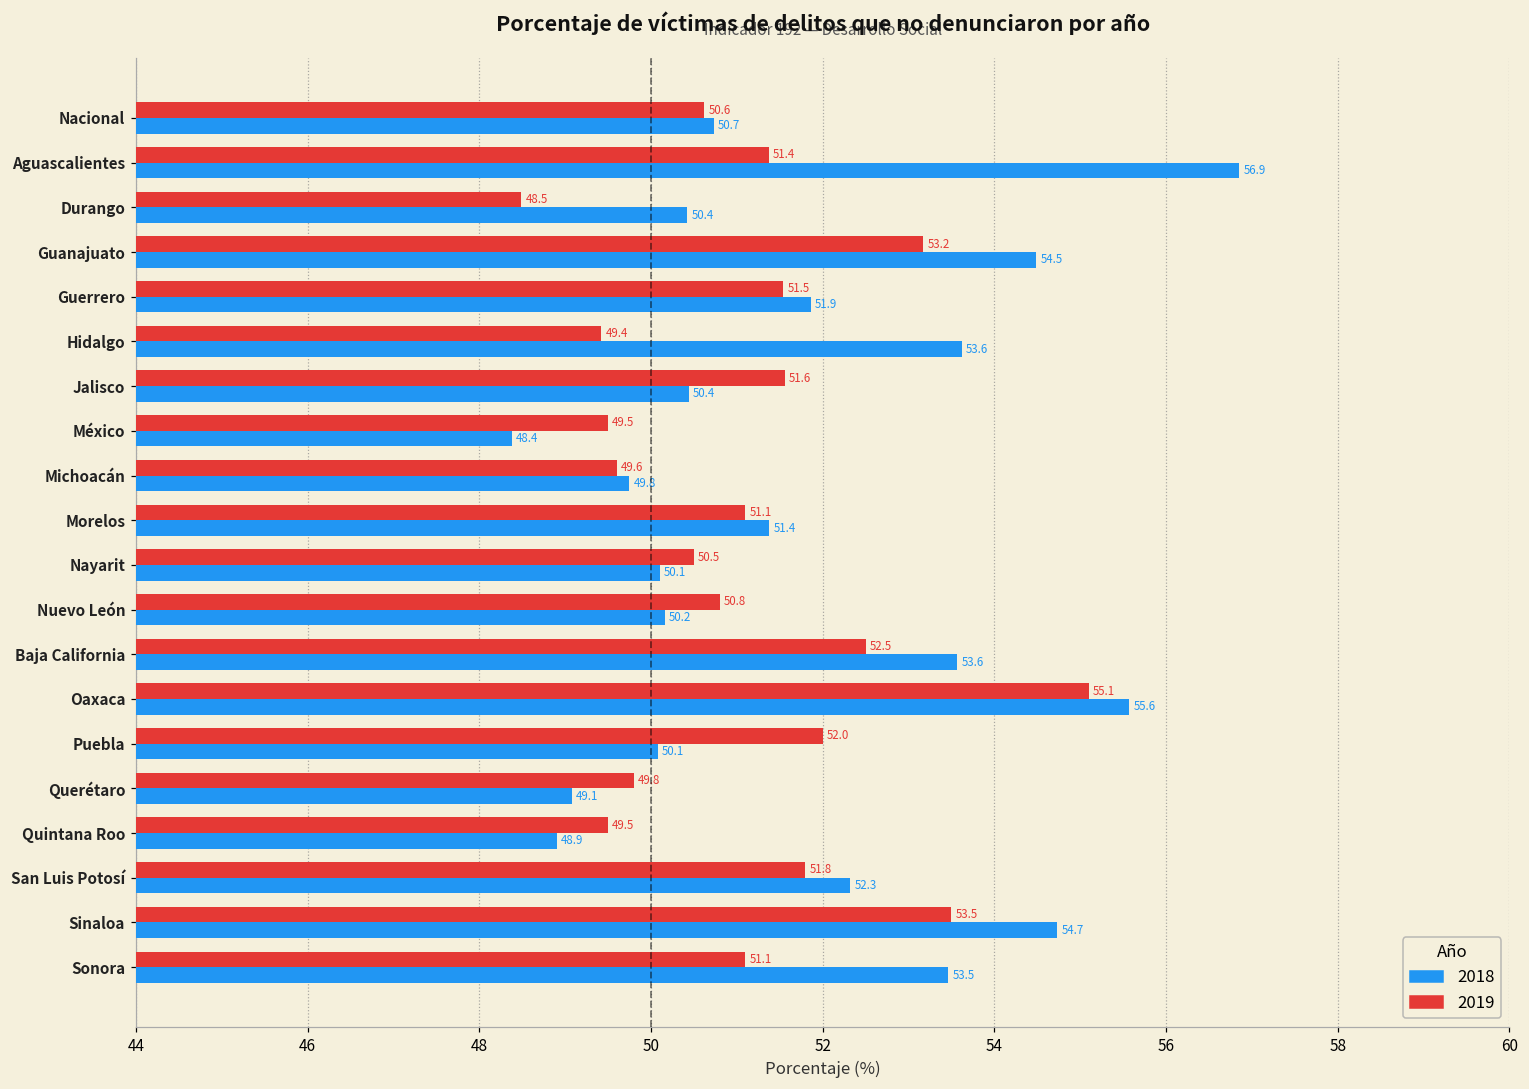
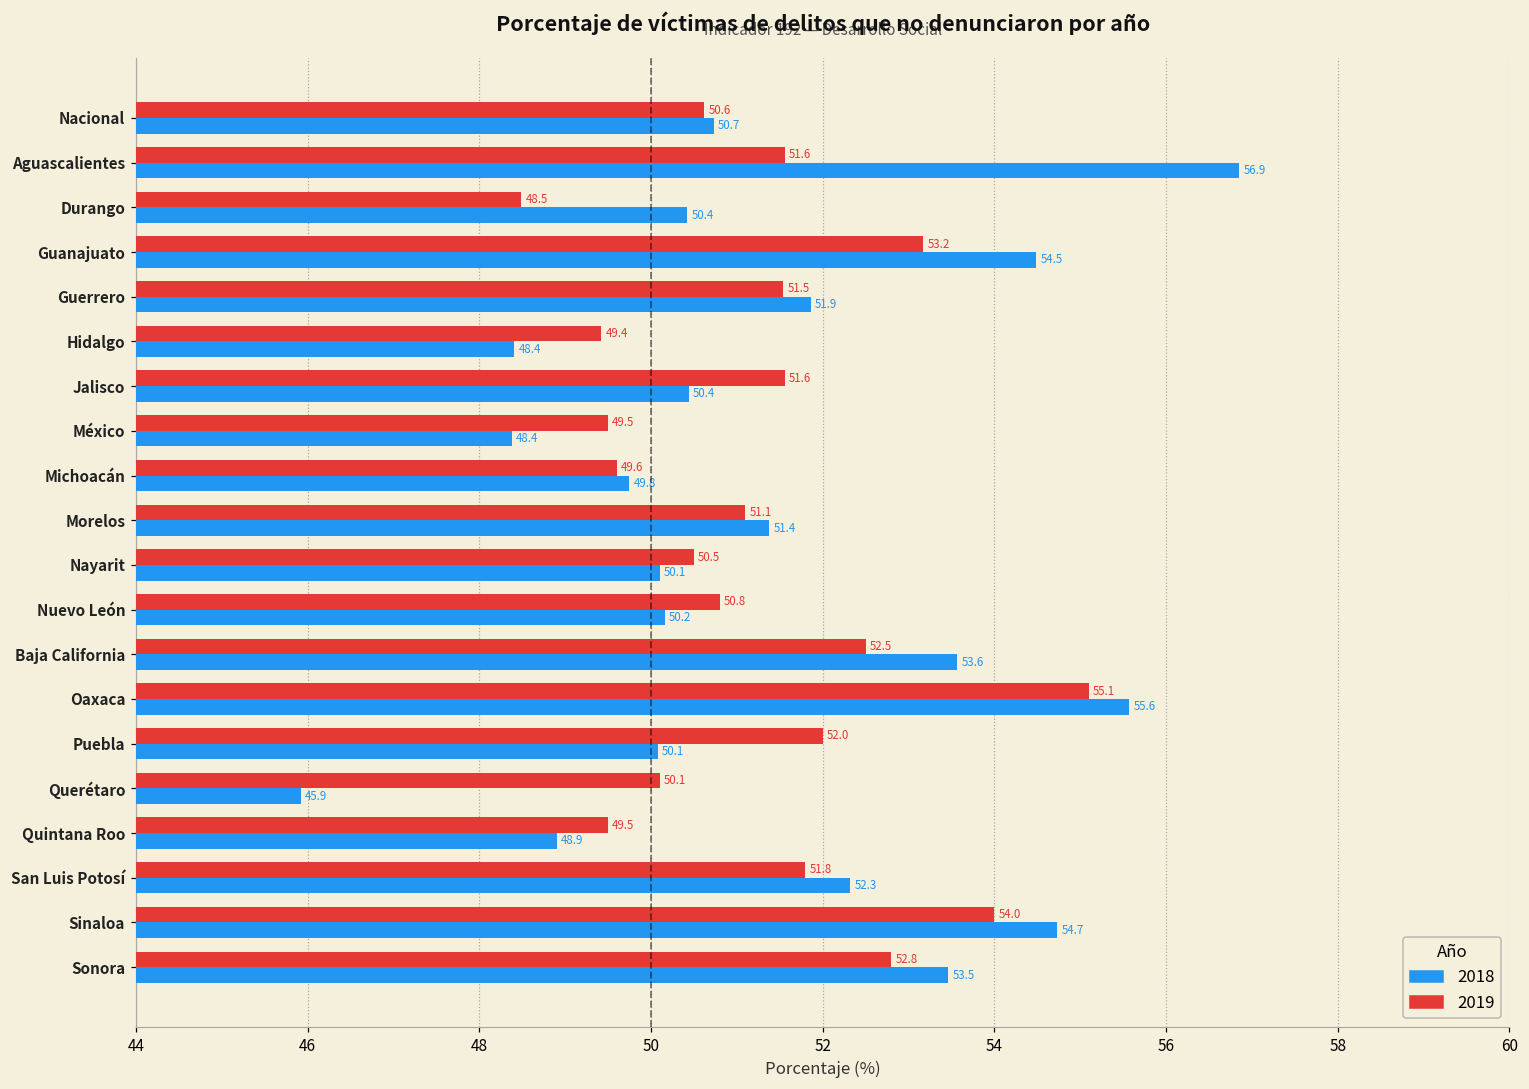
  {
    "2018": {
      "Nacional": 50.7,
      "Aguascalientes": 56.9,
      "Durango": 50.4,
      "Guanajuato": 54.5,
      "Guerrero": 51.9,
-     "Hidalgo": 53.6,
+     "Hidalgo": 48.4,
      "Jalisco": 50.4,
      "México": 48.4,
      "Michoacán": 49.8,
      "Morelos": 51.4,
      "Nayarit": 50.1,
      "Nuevo León": 50.2,
      "Baja California": 53.6,
      "Oaxaca": 55.6,
      "Puebla": 50.1,
-     "Querétaro": 49.1,
+     "Querétaro": 45.9,
      "Quintana Roo": 48.9,
      "San Luis Potosí": 52.3,
      "Sinaloa": 54.7,
      "Sonora": 53.5
    },
    "2019": {
      "Nacional": 50.6,
-     "Aguascalientes": 51.4,
+     "Aguascalientes": 51.6,
      "Durango": 48.5,
      "Guanajuato": 53.2,
      "Guerrero": 51.5,
      "Hidalgo": 49.4,
      "Jalisco": 51.6,
      "México": 49.5,
      "Michoacán": 49.6,
      "Morelos": 51.1,
      "Nayarit": 50.5,
      "Nuevo León": 50.8,
      "Baja California": 52.5,
      "Oaxaca": 55.1,
      "Puebla": 52.0,
-     "Querétaro": 49.8,
+     "Querétaro": 50.1,
      "Quintana Roo": 49.5,
      "San Luis Potosí": 51.8,
-     "Sinaloa": 53.5,
-     "Sonora": 51.1
+     "Sinaloa": 54.0,
+     "Sonora": 52.8
    }
  }
